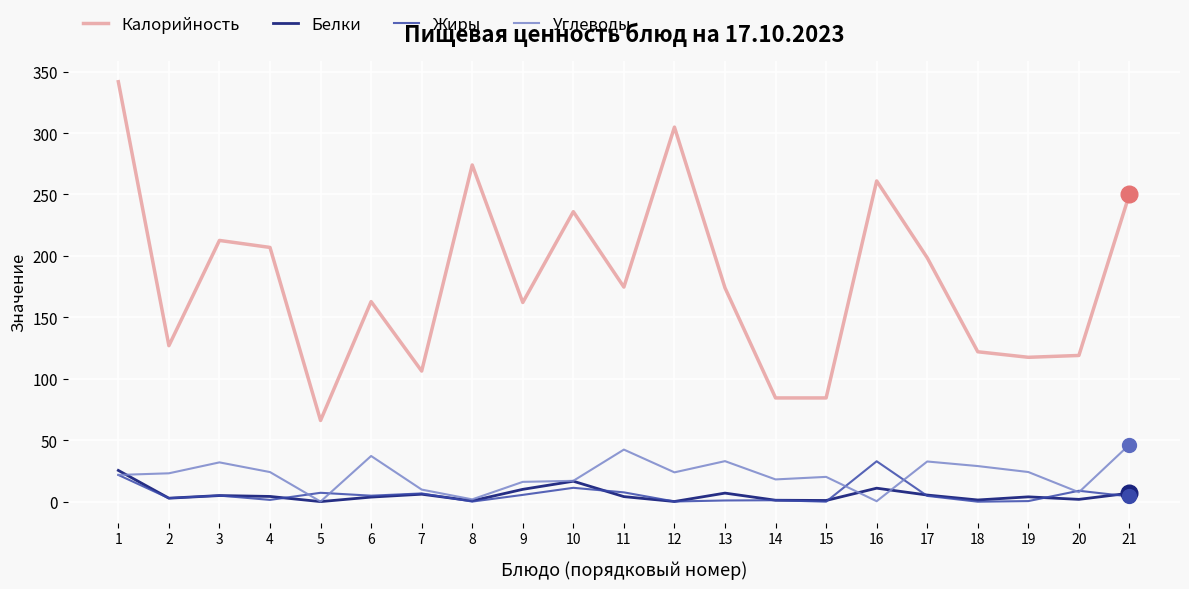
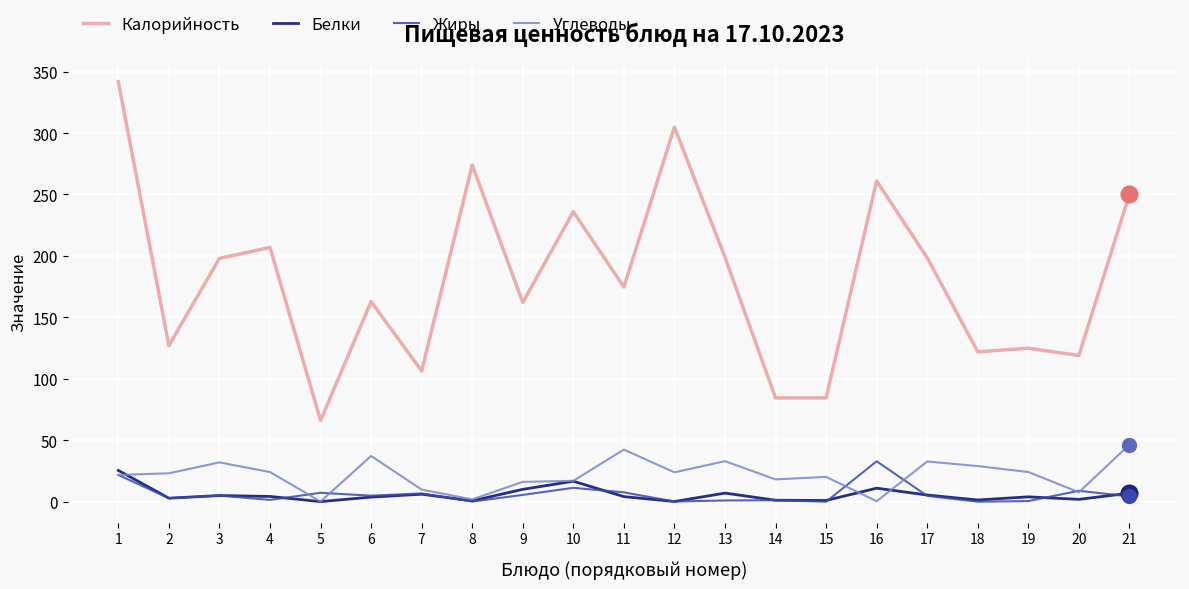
  {
    "Калорийность": {
      "1": 342,
      "2": 127,
-     "3": 213,
+     "3": 198,
      "4": 207,
      "5": 66,
      "6": 163,
      "7": 106,
      "8": 274,
      "9": 162,
      "10": 236,
      "11": 175,
      "12": 305,
-     "13": 174,
+     "13": 199,
      "14": 84,
      "15": 84,
      "16": 261,
      "17": 199,
      "18": 122,
-     "19": 118,
+     "19": 125,
      "20": 119
    }
  }
